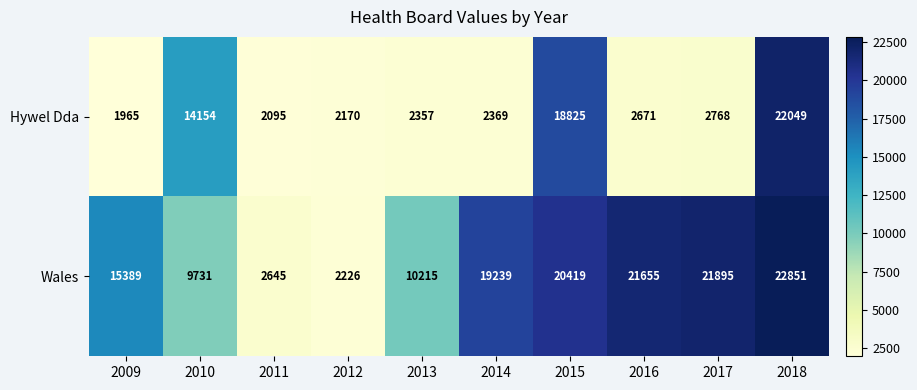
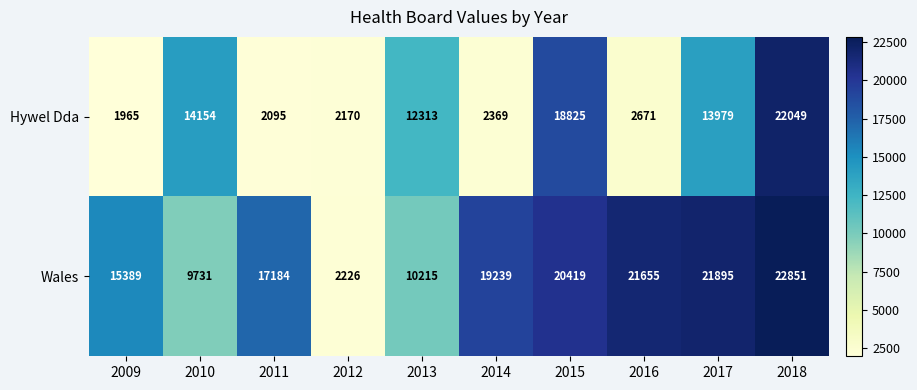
  {
    "Hywel Dda": {
      "2009": 1965,
      "2010": 14154,
      "2011": 2095,
      "2012": 2170,
-     "2013": 2357,
+     "2013": 12313,
      "2014": 2369,
      "2015": 18825,
      "2016": 2671,
-     "2017": 2768,
+     "2017": 13979,
      "2018": 22049
    },
    "Wales": {
      "2009": 15389,
      "2010": 9731,
-     "2011": 2645,
+     "2011": 17184,
      "2012": 2226,
      "2013": 10215,
      "2014": 19239,
      "2015": 20419,
      "2016": 21655,
      "2017": 21895,
      "2018": 22851
    }
  }
